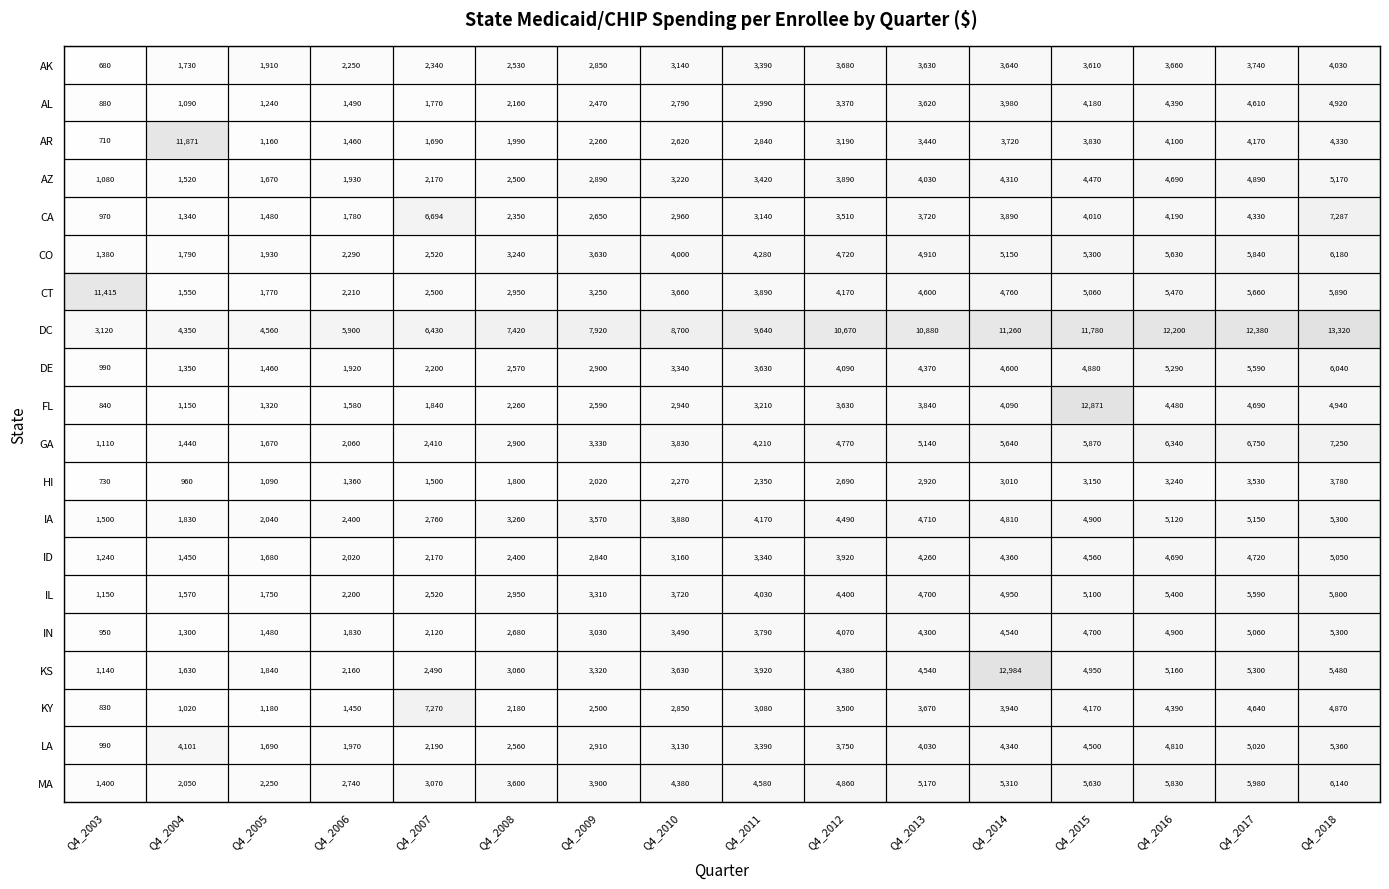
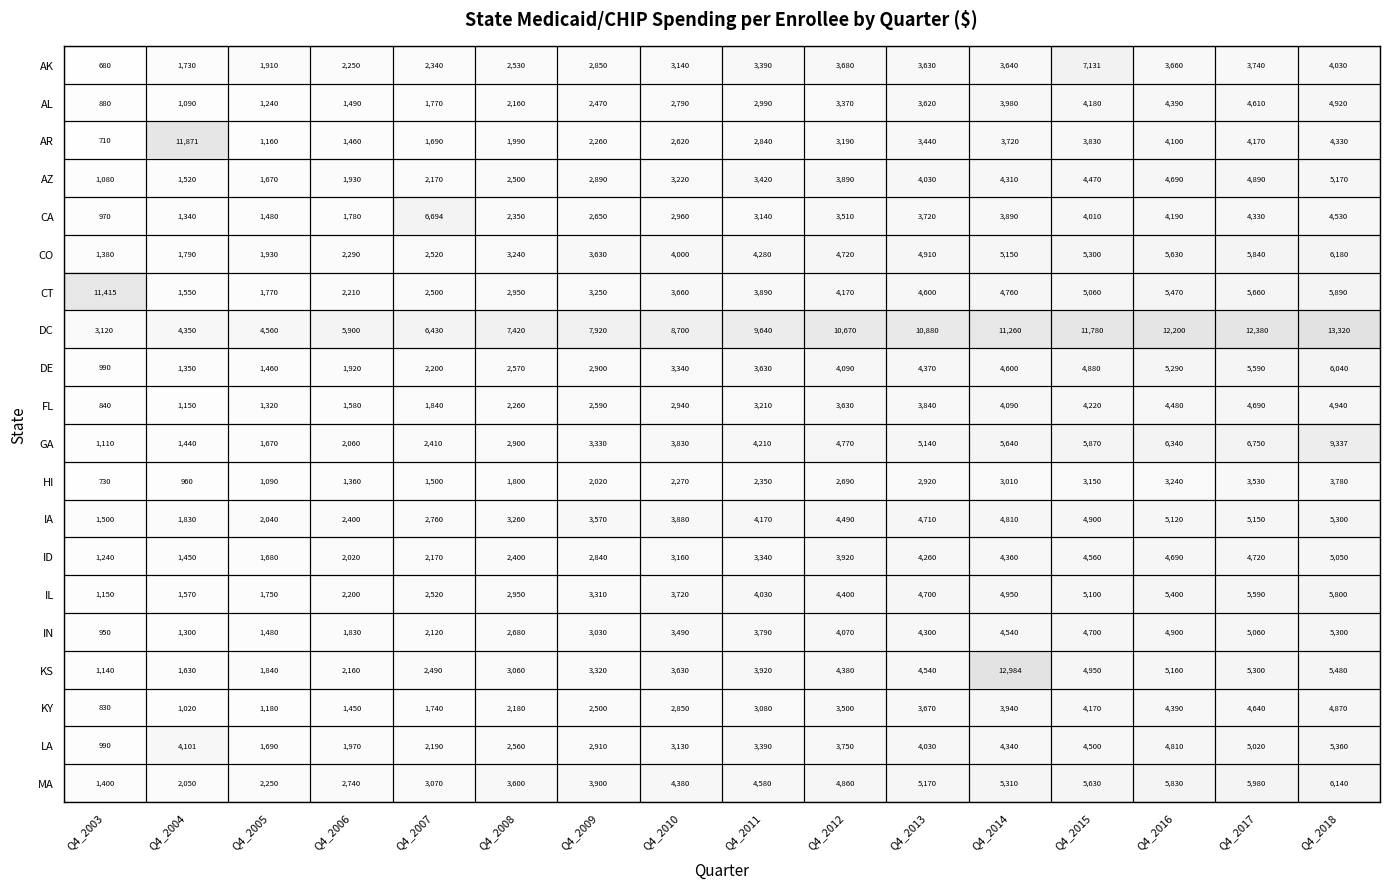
  {
    "AK": {
      "Q4_2003": "680",
      "Q4_2004": "1,730",
      "Q4_2005": "1,910",
      "Q4_2006": "2,250",
      "Q4_2007": "2,340",
      "Q4_2008": "2,530",
      "Q4_2009": "2,850",
      "Q4_2010": "3,140",
      "Q4_2011": "3,390",
      "Q4_2012": "3,680",
      "Q4_2013": "3,630",
      "Q4_2014": "3,640",
-     "Q4_2015": "3,610",
+     "Q4_2015": "7,131",
      "Q4_2016": "3,660",
      "Q4_2017": "3,740",
      "Q4_2018": "4,030"
    },
    "CA": {
      "Q4_2003": "970",
      "Q4_2004": "1,340",
      "Q4_2005": "1,480",
      "Q4_2006": "1,780",
      "Q4_2007": "6,694",
      "Q4_2008": "2,350",
      "Q4_2009": "2,650",
      "Q4_2010": "2,960",
      "Q4_2011": "3,140",
      "Q4_2012": "3,510",
      "Q4_2013": "3,720",
      "Q4_2014": "3,890",
      "Q4_2015": "4,010",
      "Q4_2016": "4,190",
      "Q4_2017": "4,330",
-     "Q4_2018": "7,287"
+     "Q4_2018": "4,530"
    },
    "FL": {
      "Q4_2003": "840",
      "Q4_2004": "1,150",
      "Q4_2005": "1,320",
      "Q4_2006": "1,580",
      "Q4_2007": "1,840",
      "Q4_2008": "2,260",
      "Q4_2009": "2,590",
      "Q4_2010": "2,940",
      "Q4_2011": "3,210",
      "Q4_2012": "3,630",
      "Q4_2013": "3,840",
      "Q4_2014": "4,090",
-     "Q4_2015": "12,871",
+     "Q4_2015": "4,220",
      "Q4_2016": "4,480",
      "Q4_2017": "4,690",
      "Q4_2018": "4,940"
    },
    "GA": {
      "Q4_2003": "1,110",
      "Q4_2004": "1,440",
      "Q4_2005": "1,670",
      "Q4_2006": "2,060",
      "Q4_2007": "2,410",
      "Q4_2008": "2,900",
      "Q4_2009": "3,330",
      "Q4_2010": "3,830",
      "Q4_2011": "4,210",
      "Q4_2012": "4,770",
      "Q4_2013": "5,140",
      "Q4_2014": "5,640",
      "Q4_2015": "5,870",
      "Q4_2016": "6,340",
      "Q4_2017": "6,750",
-     "Q4_2018": "7,250"
+     "Q4_2018": "9,337"
    },
    "KY": {
      "Q4_2003": "830",
      "Q4_2004": "1,020",
      "Q4_2005": "1,180",
      "Q4_2006": "1,450",
-     "Q4_2007": "7,270",
+     "Q4_2007": "1,740",
      "Q4_2008": "2,180",
      "Q4_2009": "2,500",
      "Q4_2010": "2,850",
      "Q4_2011": "3,080",
      "Q4_2012": "3,500",
      "Q4_2013": "3,670",
      "Q4_2014": "3,940",
      "Q4_2015": "4,170",
      "Q4_2016": "4,390",
      "Q4_2017": "4,640",
      "Q4_2018": "4,870"
    }
  }
